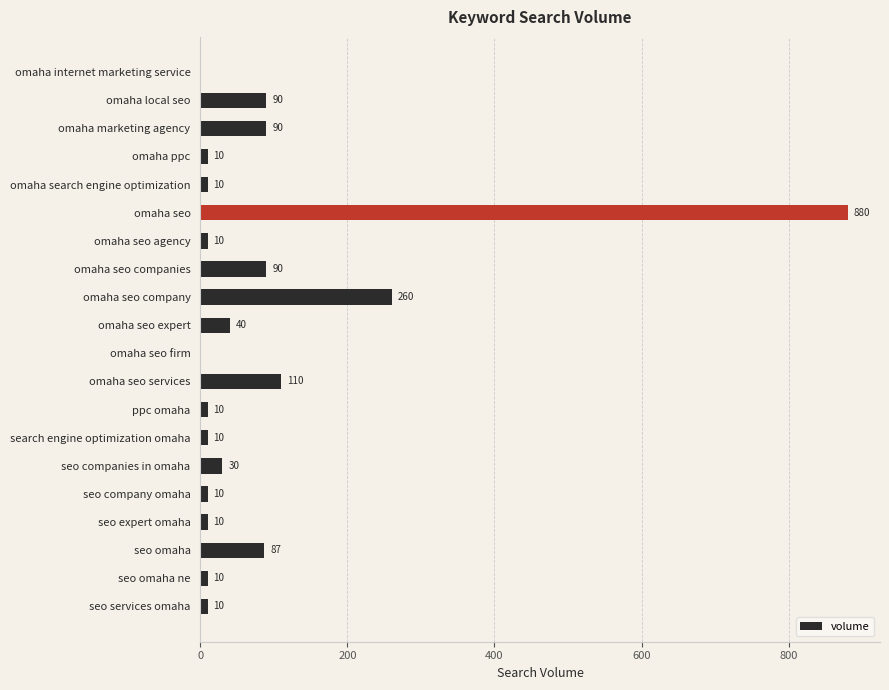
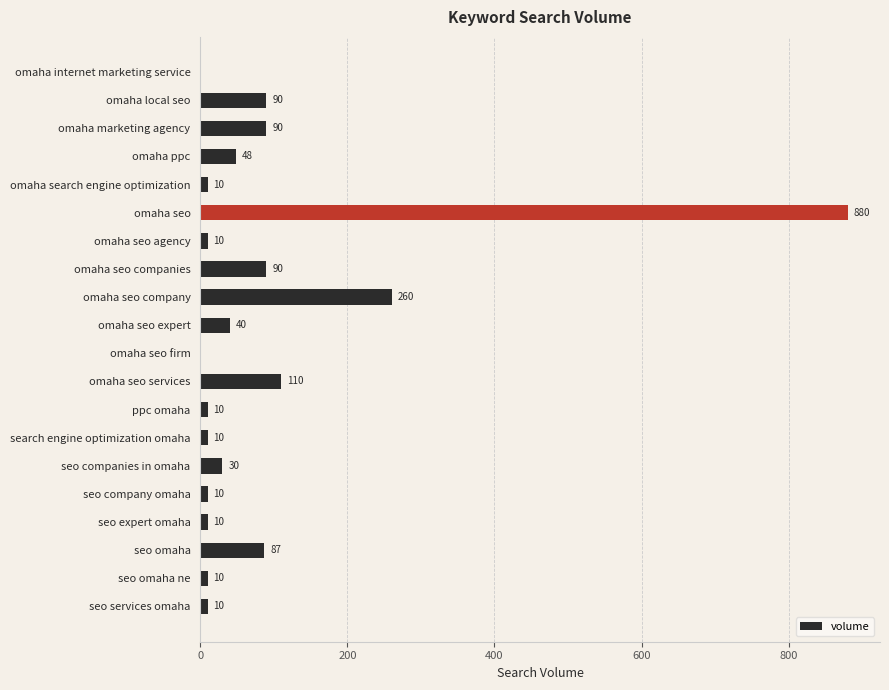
  {
    "omaha local seo": 90,
    "omaha marketing agency": 90,
-   "omaha ppc": 10,
+   "omaha ppc": 48,
    "omaha search engine optimization": 10,
    "omaha seo": 880,
    "omaha seo agency": 10,
    "omaha seo companies": 90,
    "omaha seo company": 260,
    "omaha seo expert": 40,
    "omaha seo services": 110,
    "ppc omaha": 10,
    "search engine optimization omaha": 10,
    "seo companies in omaha": 30,
    "seo company omaha": 10,
    "seo expert omaha": 10,
    "seo omaha": 87,
    "seo omaha ne": 10,
    "seo services omaha": 10
  }
